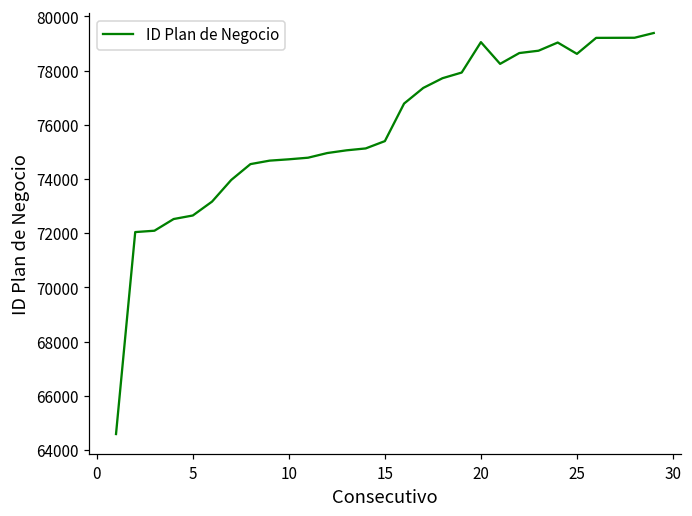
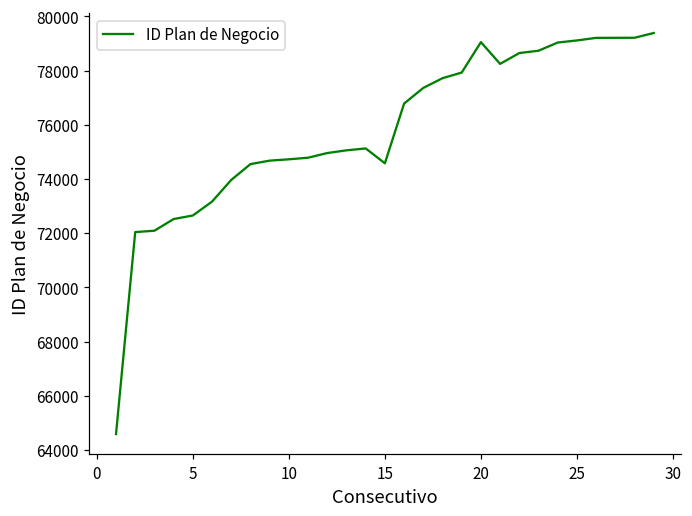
  {
    "5": 72700,
    "10": 74700,
-   "15": 75400,
+   "15": 74600,
    "20": 79000,
-   "25": 78600
+   "25": 79100
  }
